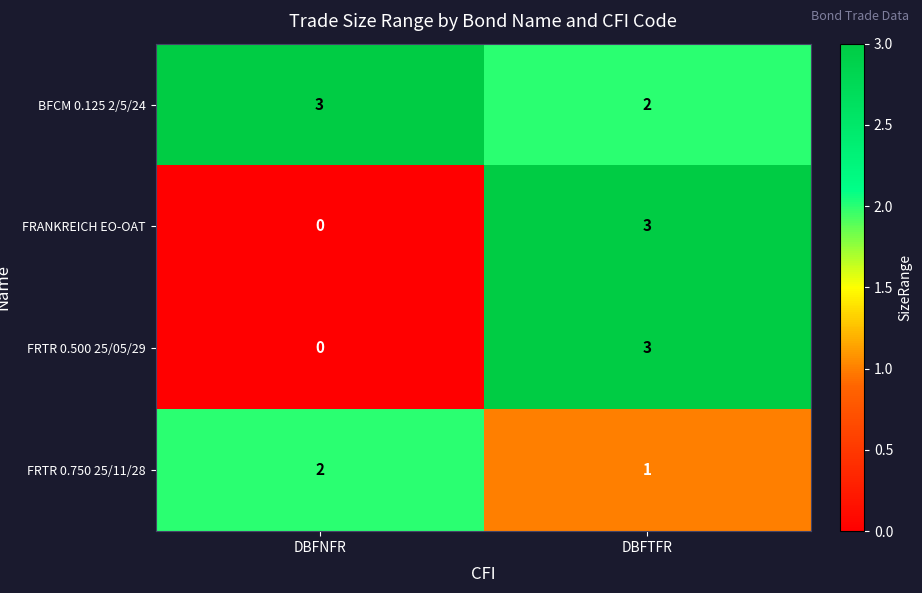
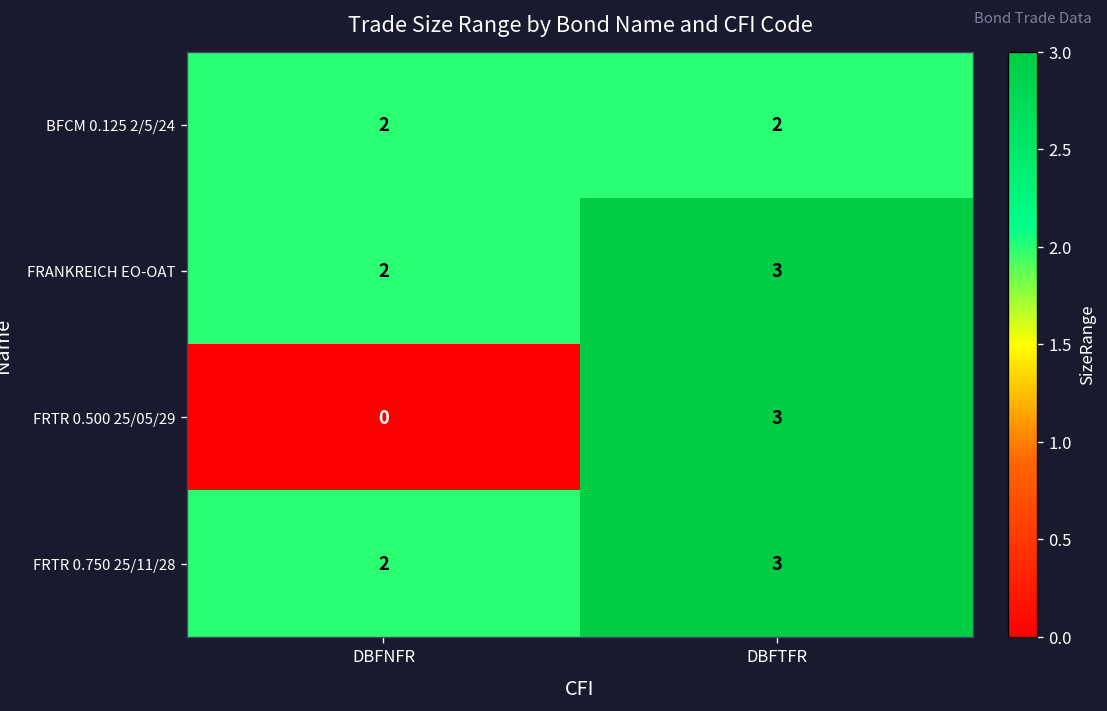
  {
    "BFCM 0.125 2/5/24": {
-     "DBFNFR": 3,
+     "DBFNFR": 2,
      "DBFTFR": 2
    },
    "FRANKREICH EO-OAT": {
-     "DBFNFR": 0,
+     "DBFNFR": 2,
      "DBFTFR": 3
    },
    "FRTR 0.500 25/05/29": {
      "DBFNFR": 0,
      "DBFTFR": 3
    },
    "FRTR 0.750 25/11/28": {
      "DBFNFR": 2,
-     "DBFTFR": 1
+     "DBFTFR": 3
    }
  }
